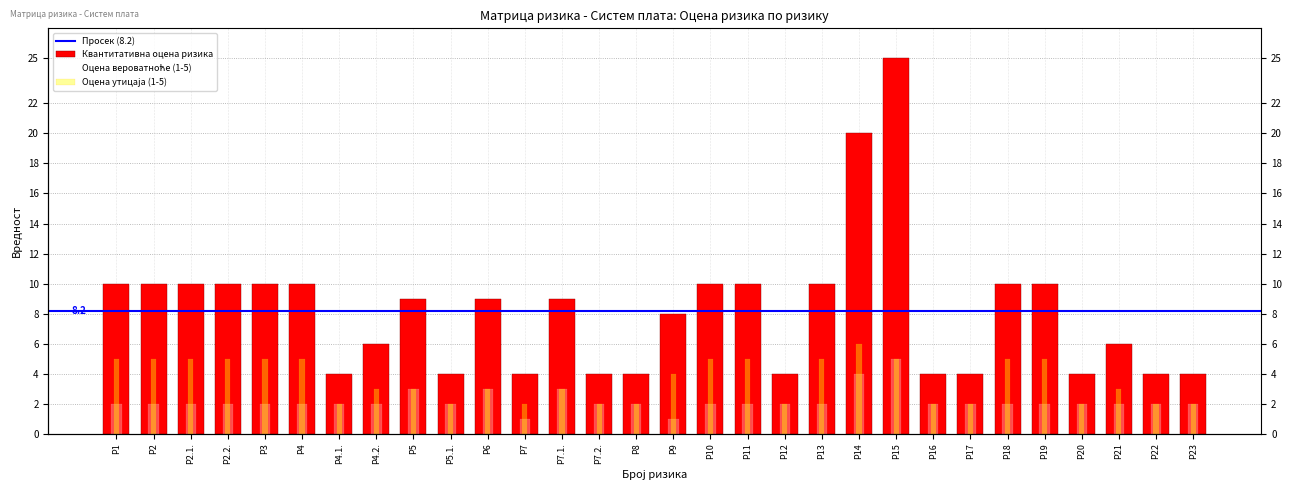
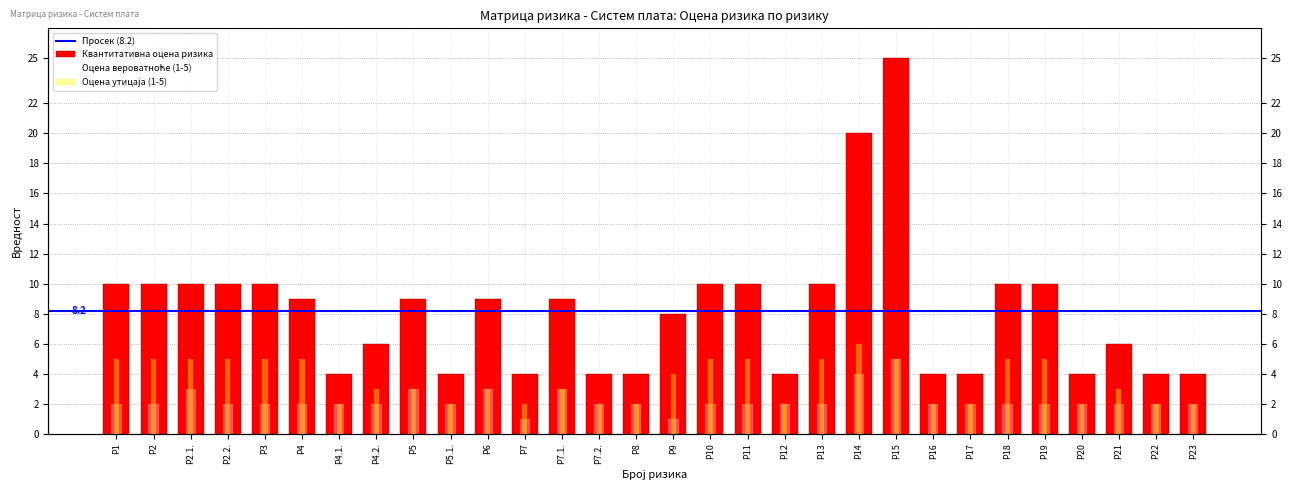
  {
    "Квантитативна оцена ризика": {
      "Р1": 10,
      "Р2": 10,
      "Р2.1.": 10,
      "Р2.2.": 10,
      "Р3": 10,
-     "Р4": 10,
+     "Р4": 9,
      "Р4.1.": 4,
      "Р4.2.": 6,
      "Р5": 9,
      "Р5.1.": 4,
      "Р6": 9,
      "Р7": 4,
      "Р7.1.": 9,
      "Р7.2.": 4,
      "Р8": 4,
      "Р9": 8,
      "Р10": 10,
      "Р11": 10,
      "Р12": 4,
      "Р13": 10,
      "Р14": 20,
      "Р15": 25,
      "Р16": 4,
      "Р17": 4,
      "Р18": 10,
      "Р19": 10,
      "Р20": 4,
      "Р21": 6,
      "Р22": 4,
      "Р23": 4
    },
    "Оцена вероватноће (1-5)": {
-     "Р2.1.": 2
+     "Р2.1.": 3
    }
  }
